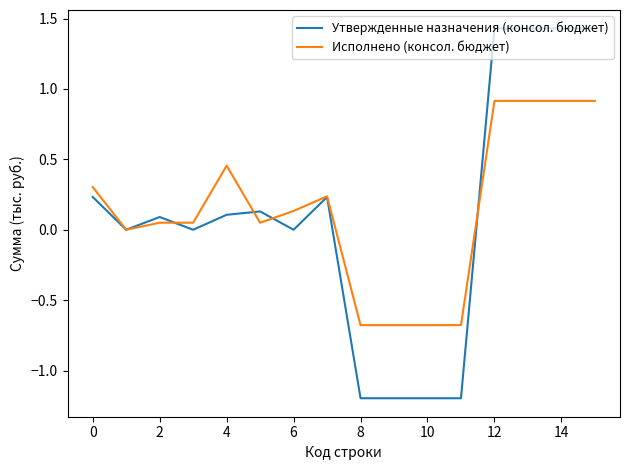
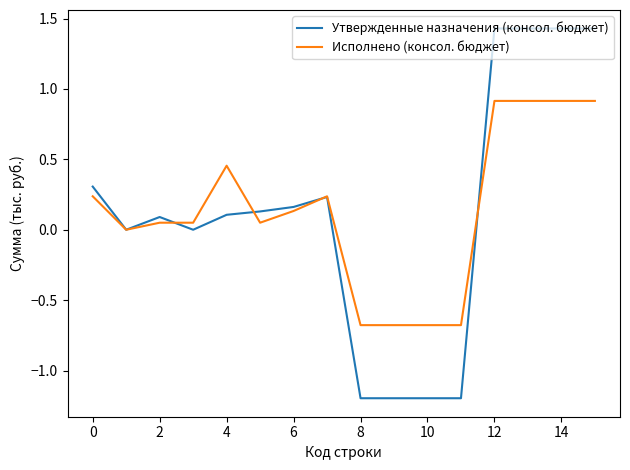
  {
    "Утвержденные назначения (консол. бюджет)": {
-     "0": 0.23,
+     "0": 0.31,
      "2": 0.09,
      "4": 0.11,
-     "6": 0.00,
+     "6": 0.16,
      "8": -1.20,
      "10": -1.20
    },
    "Исполнено (консол. бюджет)": {
-     "0": 0.30,
+     "0": 0.24,
      "2": 0.05,
      "4": 0.45,
      "6": 0.13,
      "8": -0.68,
      "10": -0.68,
      "12": 0.92,
      "14": 0.92
    }
  }
